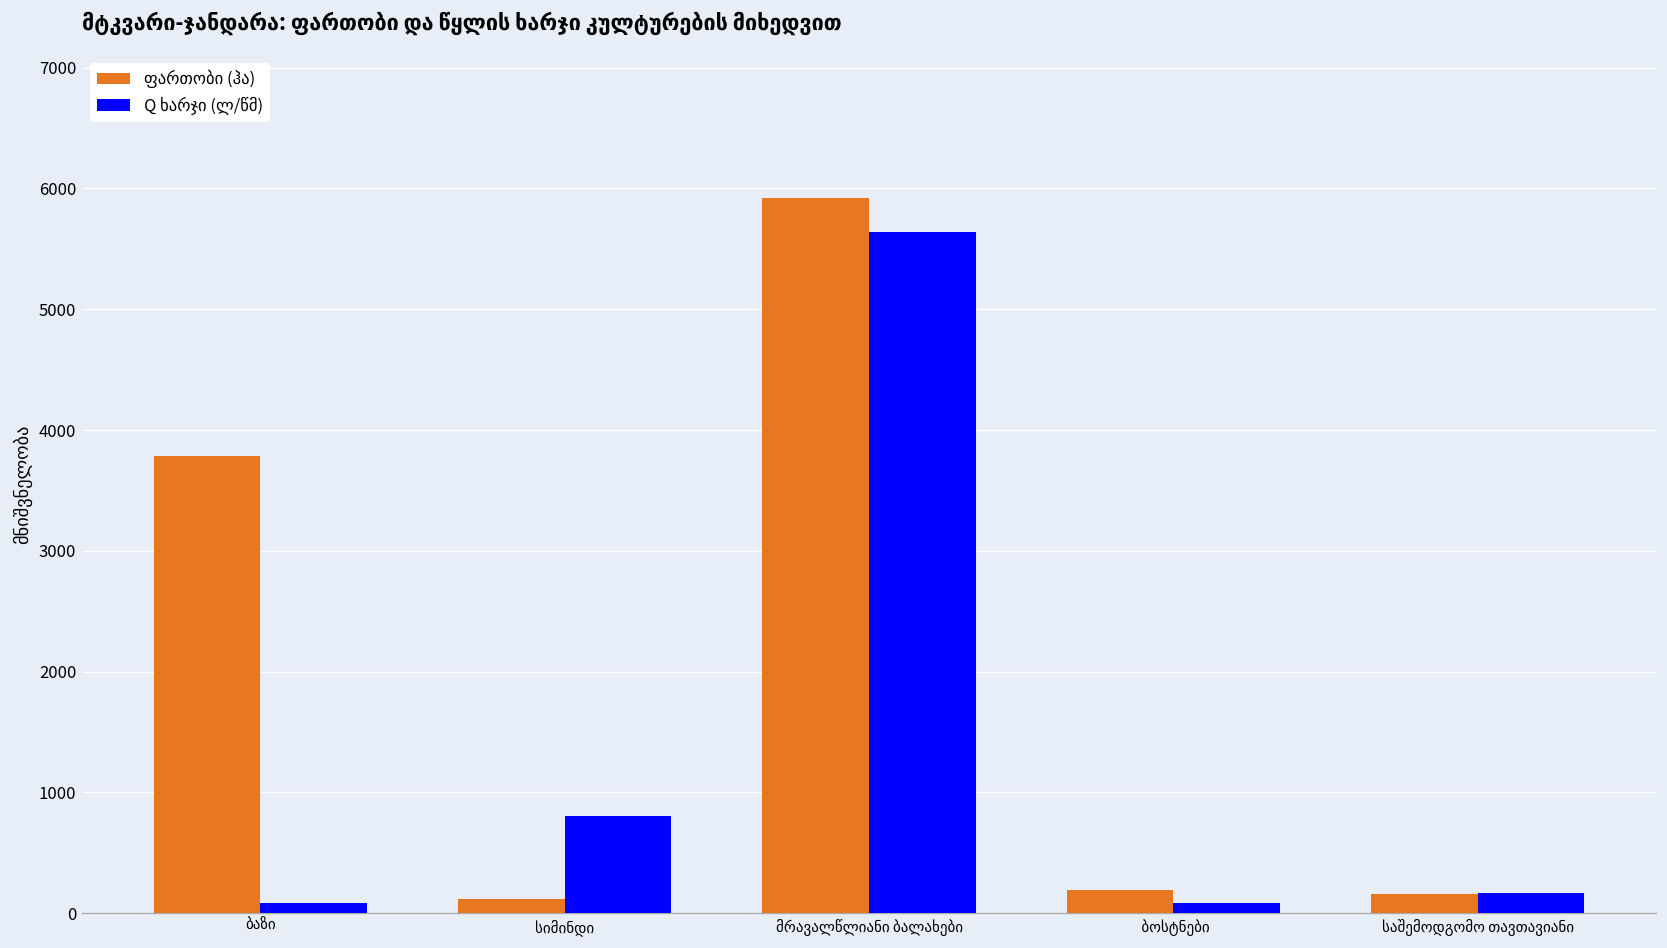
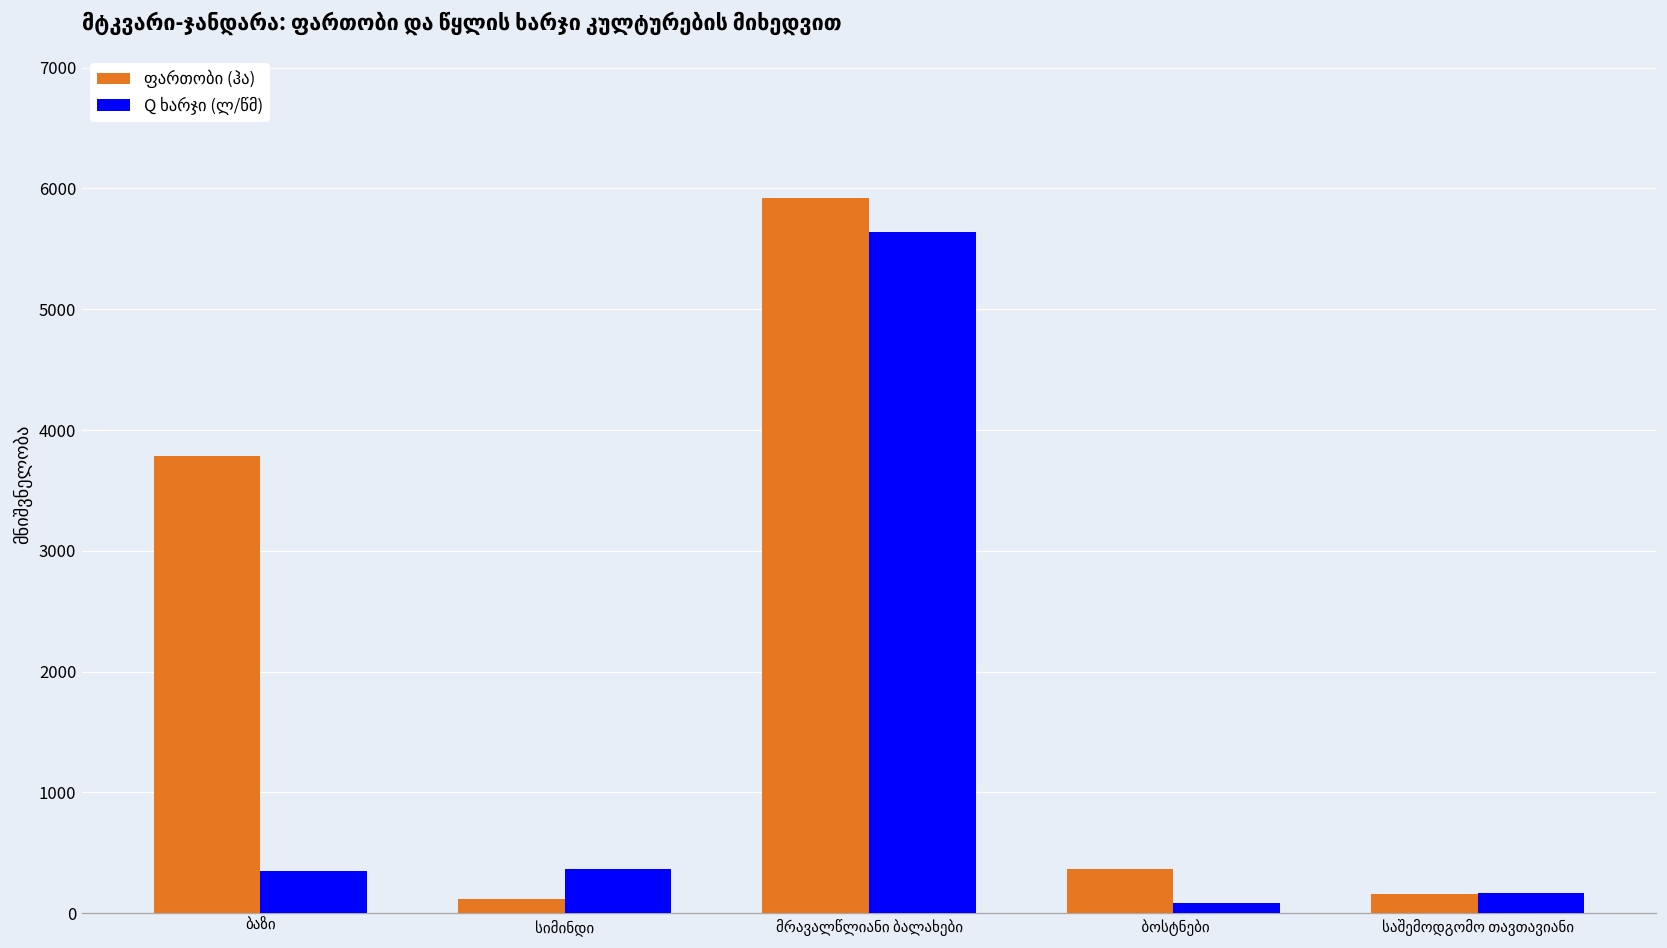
  {
    "ფართობი (ჰა)": {
      "ბაზი": 3780,
      "სიმინდი": 120,
      "მრავალწლიანი ბალახები": 5920,
-     "ბოსტნები": 190,
+     "ბოსტნები": 370,
      "საშემოდგომო თავთავიანი": 160
    },
    "Q ხარჯი (ლ/წმ)": {
-     "ბაზი": 80,
-     "სიმინდი": 810,
+     "ბაზი": 350,
+     "სიმინდი": 370,
      "მრავალწლიანი ბალახები": 5640,
      "ბოსტნები": 80,
      "საშემოდგომო თავთავიანი": 170
    }
  }
